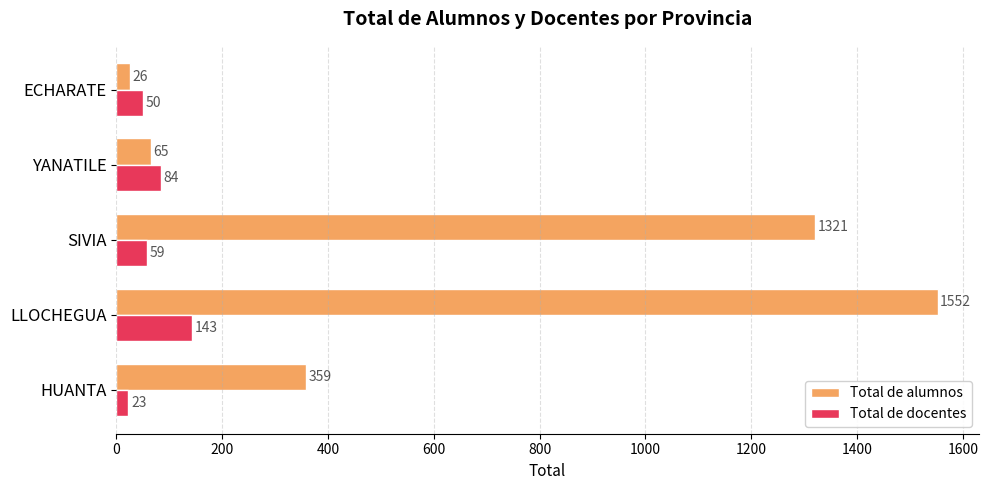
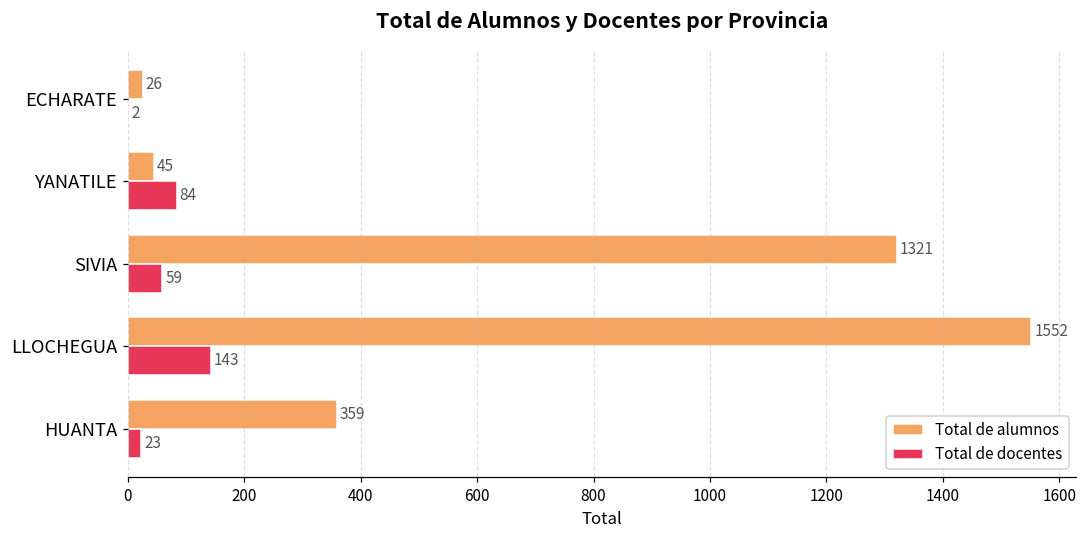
  {
    "Total de alumnos": {
      "ECHARATE": 26,
-     "YANATILE": 65,
+     "YANATILE": 45,
      "SIVIA": 1321,
      "LLOCHEGUA": 1552,
      "HUANTA": 359
    },
    "Total de docentes": {
-     "ECHARATE": 50,
+     "ECHARATE": 2,
      "YANATILE": 84,
      "SIVIA": 59,
      "LLOCHEGUA": 143,
      "HUANTA": 23
    }
  }
